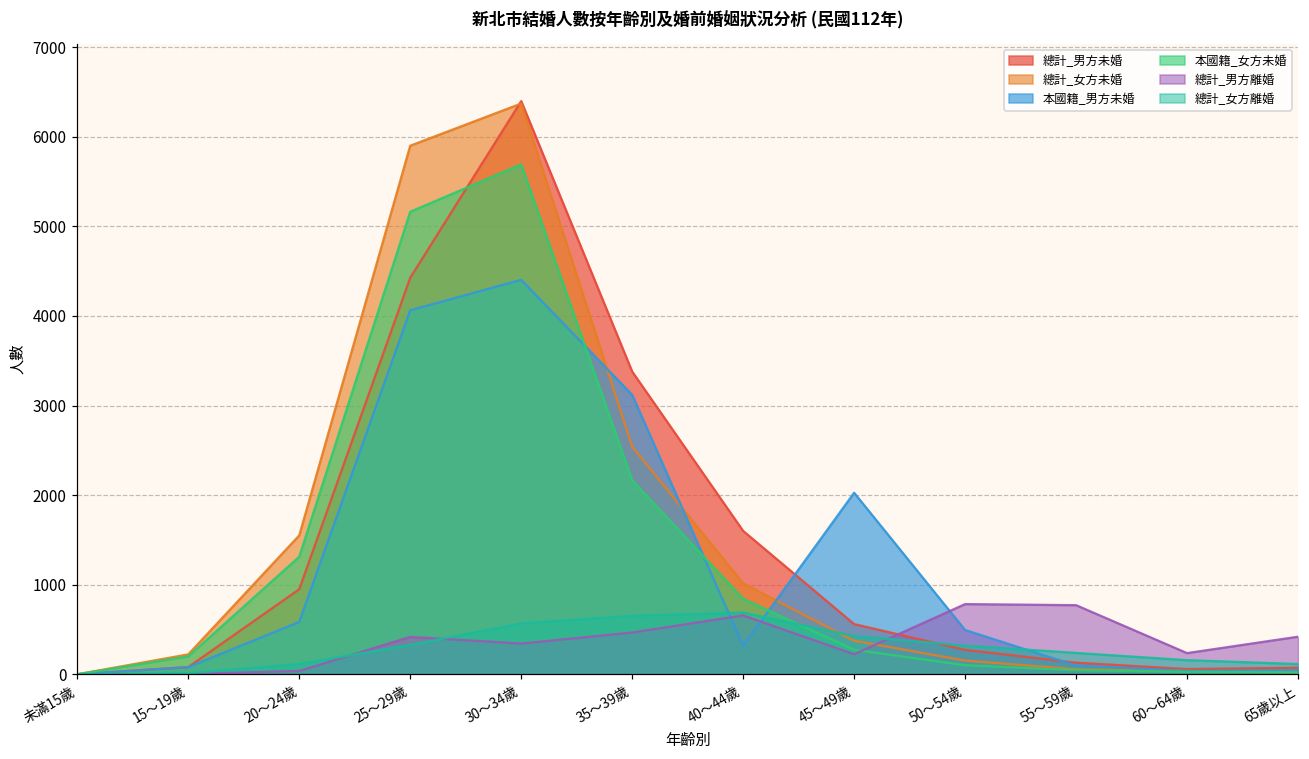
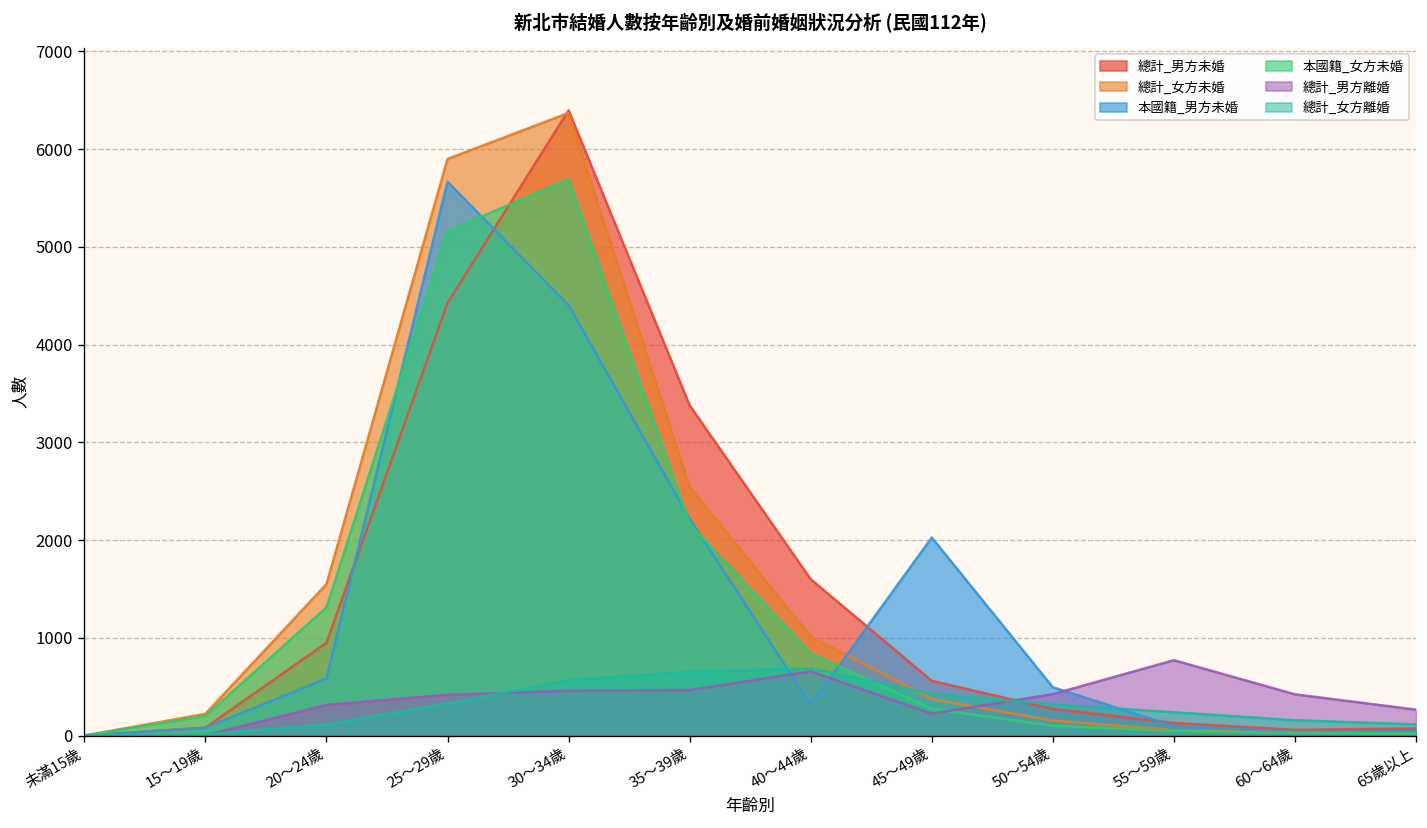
  {
    "本國籍_男方未婚": {
      "20～24歲": 600,
-     "25～29歲": 4100,
+     "25～29歲": 5700,
      "30～34歲": 4400,
-     "35～39歲": 3100,
+     "35～39歲": 2200,
      "40～44歲": 300,
      "45～49歲": 2000,
      "50～54歲": 500,
      "55～59歲": 100
    },
    "總計_男方離婚": {
-     "20～24歲": 0,
+     "20～24歲": 300,
      "25～29歲": 400,
-     "30～34歲": 300,
+     "30～34歲": 500,
      "35～39歲": 500,
      "45～49歲": 200,
-     "50～54歲": 800,
+     "50～54歲": 400,
      "55～59歲": 800,
-     "60～64歲": 200,
-     "65歲以上": 400
+     "60～64歲": 400,
+     "65歲以上": 300
    }
  }
